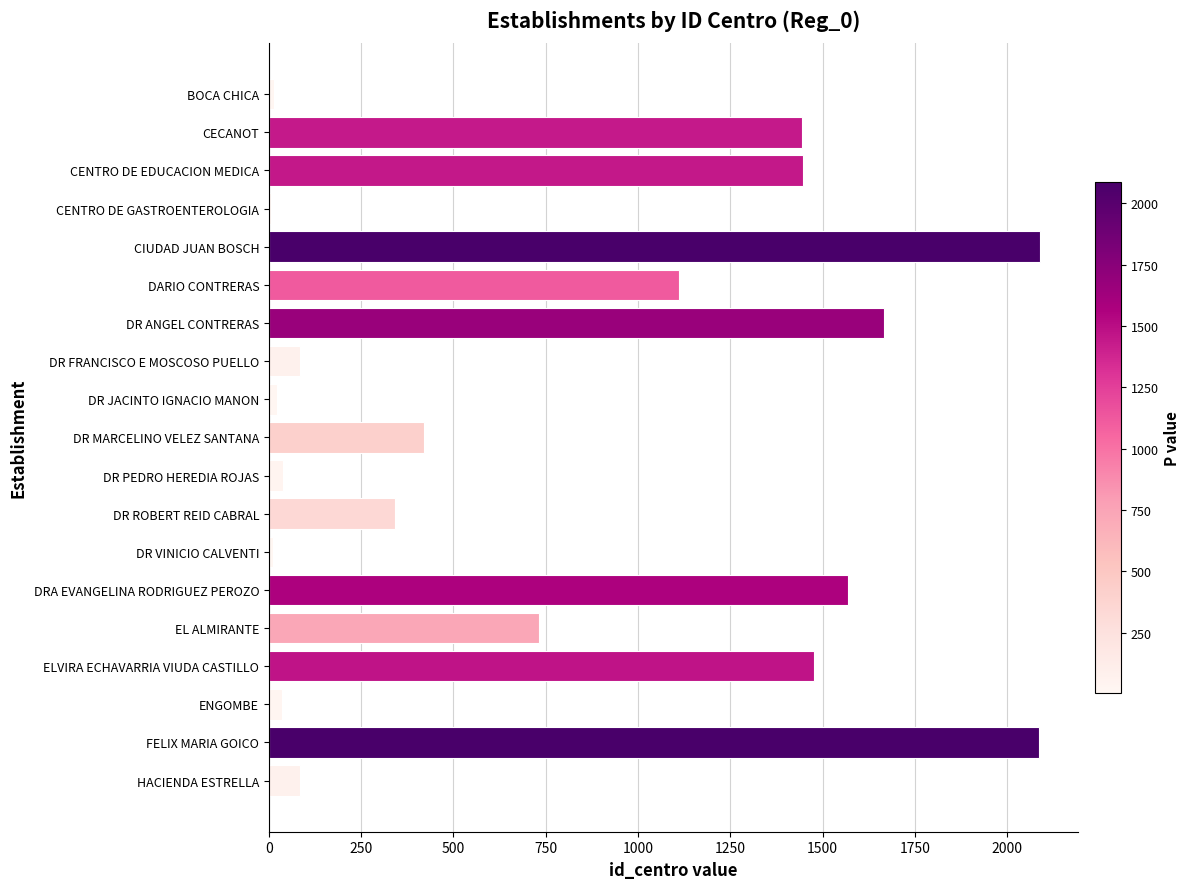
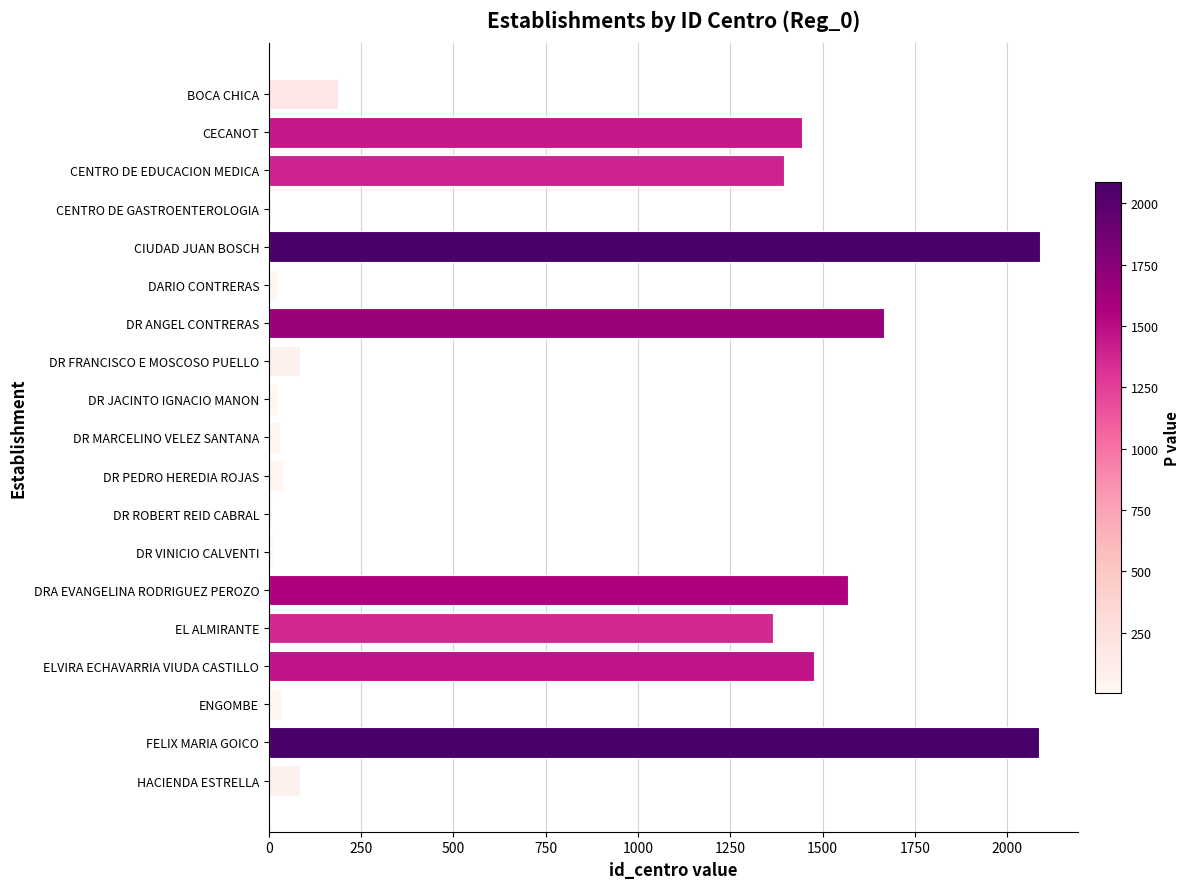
  {
-   "BOCA CHICA": 10,
+   "BOCA CHICA": 190,
    "CECANOT": 1450,
-   "CENTRO DE EDUCACION MEDICA": 1450,
+   "CENTRO DE EDUCACION MEDICA": 1400,
    "CIUDAD JUAN BOSCH": 2090,
-   "DARIO CONTRERAS": 1110,
+   "DARIO CONTRERAS": 20,
    "DR ANGEL CONTRERAS": 1670,
    "DR FRANCISCO E MOSCOSO PUELLO": 90,
    "DR JACINTO IGNACIO MANON": 20,
-   "DR MARCELINO VELEZ SANTANA": 420,
+   "DR MARCELINO VELEZ SANTANA": 30,
    "DR PEDRO HEREDIA ROJAS": 40,
-   "DR ROBERT REID CABRAL": 340,
+   "DR ROBERT REID CABRAL": 10,
    "DR VINICIO CALVENTI": 10,
    "DRA EVANGELINA RODRIGUEZ PEROZO": 1570,
-   "EL ALMIRANTE": 730,
+   "EL ALMIRANTE": 1370,
    "ELVIRA ECHAVARRIA VIUDA CASTILLO": 1480,
    "ENGOMBE": 40,
    "FELIX MARIA GOICO": 2090,
    "HACIENDA ESTRELLA": 80
  }
